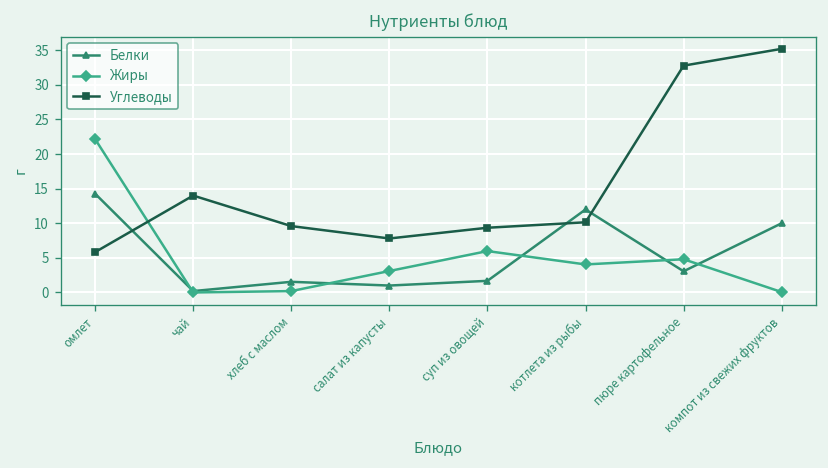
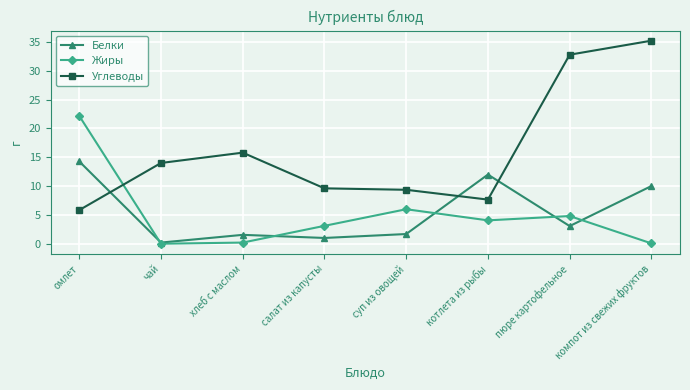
  {
    "Углеводы": {
      "омлет": 6,
      "чай": 14,
-     "хлеб с маслом": 10,
-     "салат из капусты": 8,
+     "хлеб с маслом": 16,
+     "салат из капусты": 10,
      "суп из овощей": 9,
-     "котлета из рыбы": 10,
+     "котлета из рыбы": 8,
      "пюре картофельное": 33,
      "компот из свежих фруктов": 35
    }
  }
